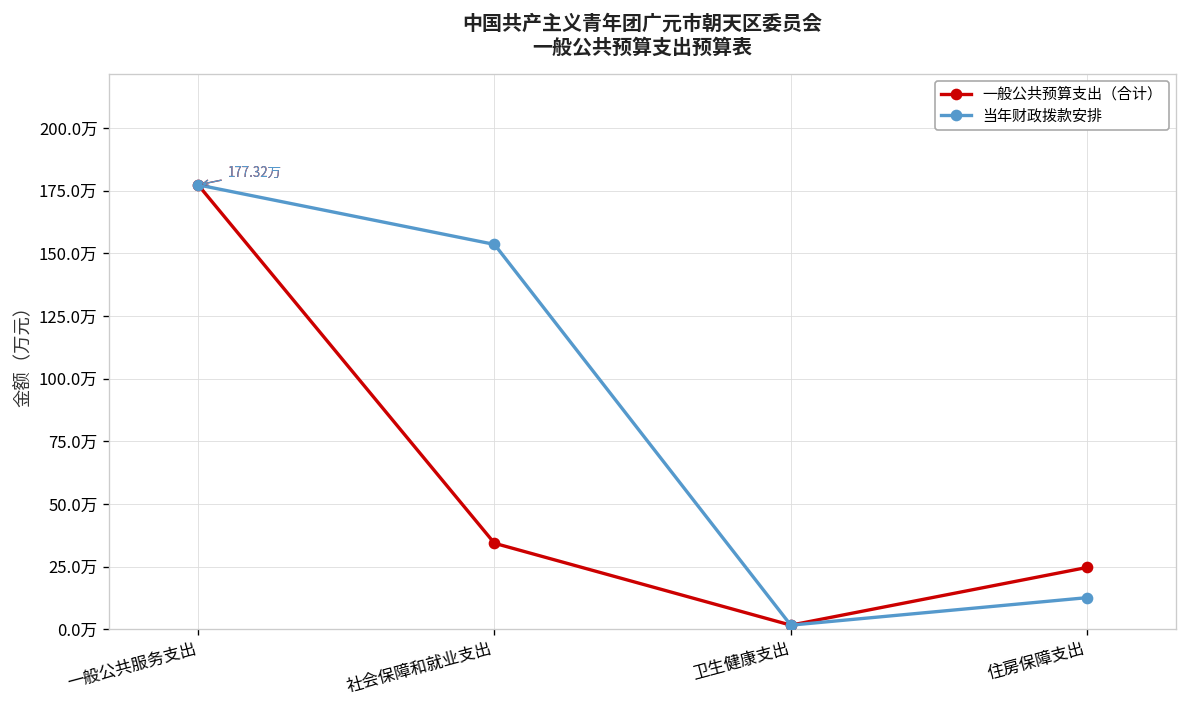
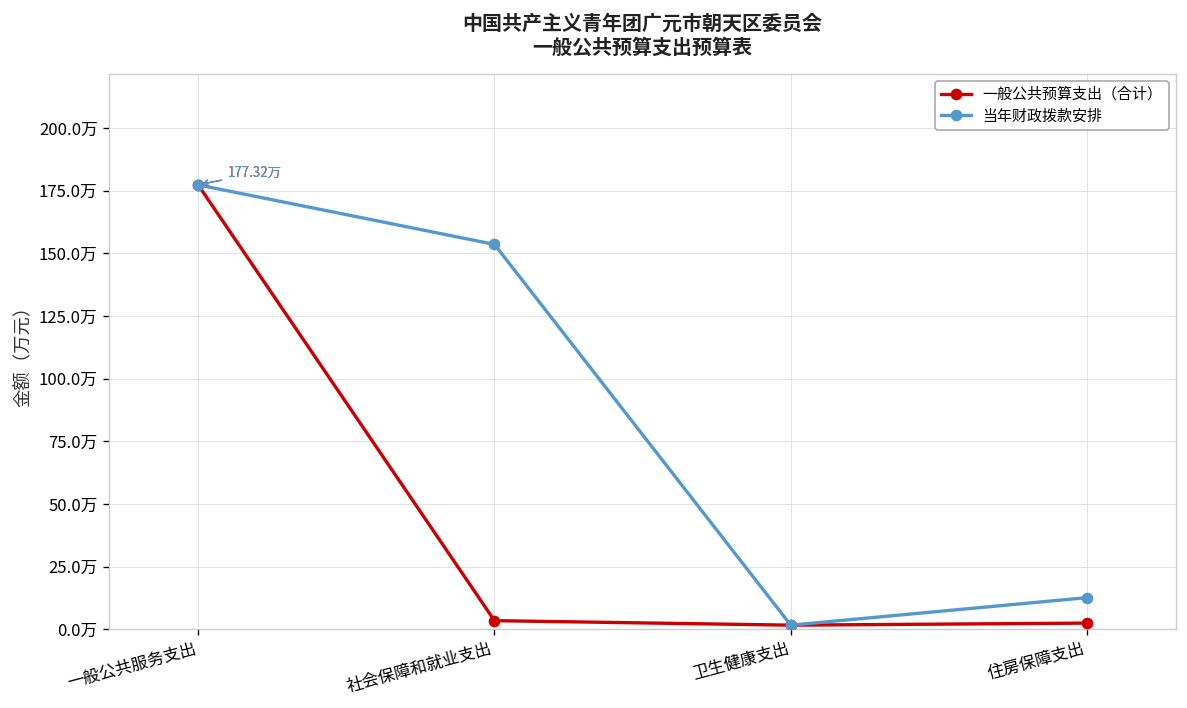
  {
    "一般公共预算支出（合计）": {
-     "社会保障和就业支出": "34万",
-     "住房保障支出": "25万"
+     "社会保障和就业支出": "3万",
+     "住房保障支出": "2万"
    },
    "当年财政拨款安排": {
      "社会保障和就业支出": "154万",
      "住房保障支出": "13万"
    }
  }
